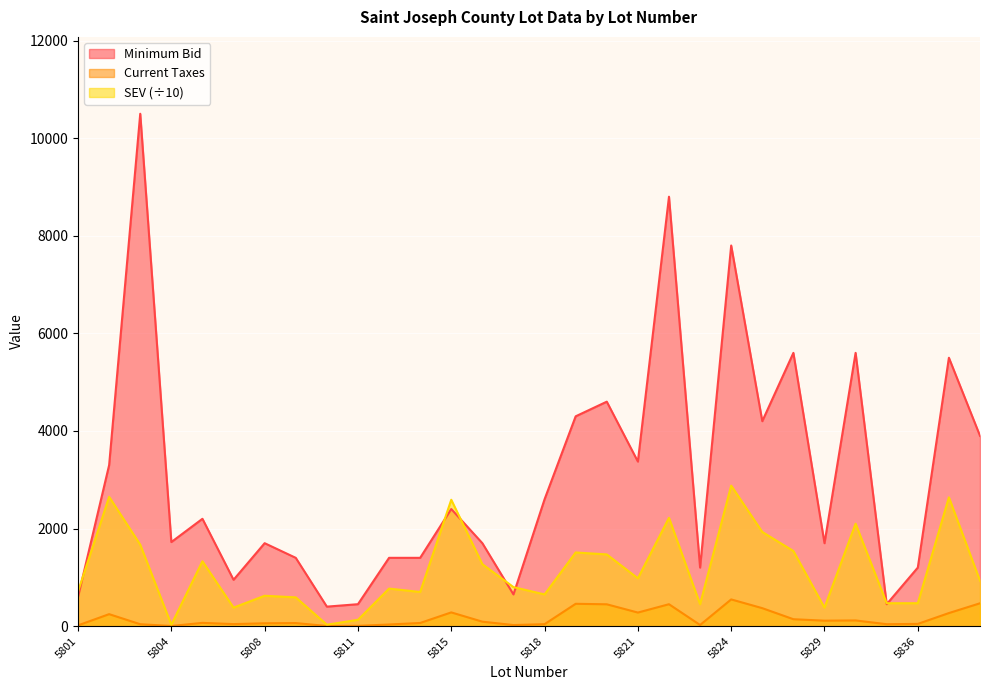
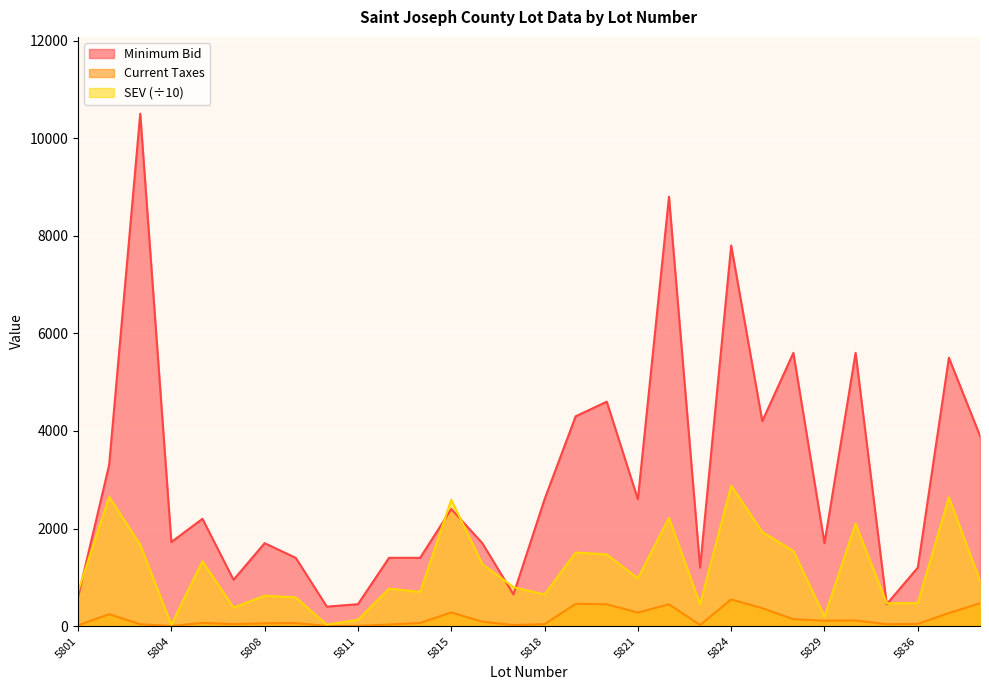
  {
    "Minimum Bid": {
      "5801": 600,
      "5804": 1700,
      "5808": 1700,
      "5811": 500,
      "5815": 2400,
      "5818": 2600,
-     "5821": 3400,
+     "5821": 2600,
      "5824": 7800,
      "5829": 1700,
      "5836": 1200
    },
    "Current Taxes": {
      "5801": 0,
      "5808": 100,
      "5811": 0,
      "5815": 300,
      "5818": 0,
      "5821": 300,
      "5824": 500,
      "5829": 100,
      "5836": 0
    },
    "SEV (÷10)": {
      "5801": 700,
      "5808": 600,
      "5811": 100,
      "5815": 2600,
      "5818": 700,
      "5821": 1000,
      "5824": 2900,
-     "5829": 400,
+     "5829": 200,
      "5836": 500
    }
  }
